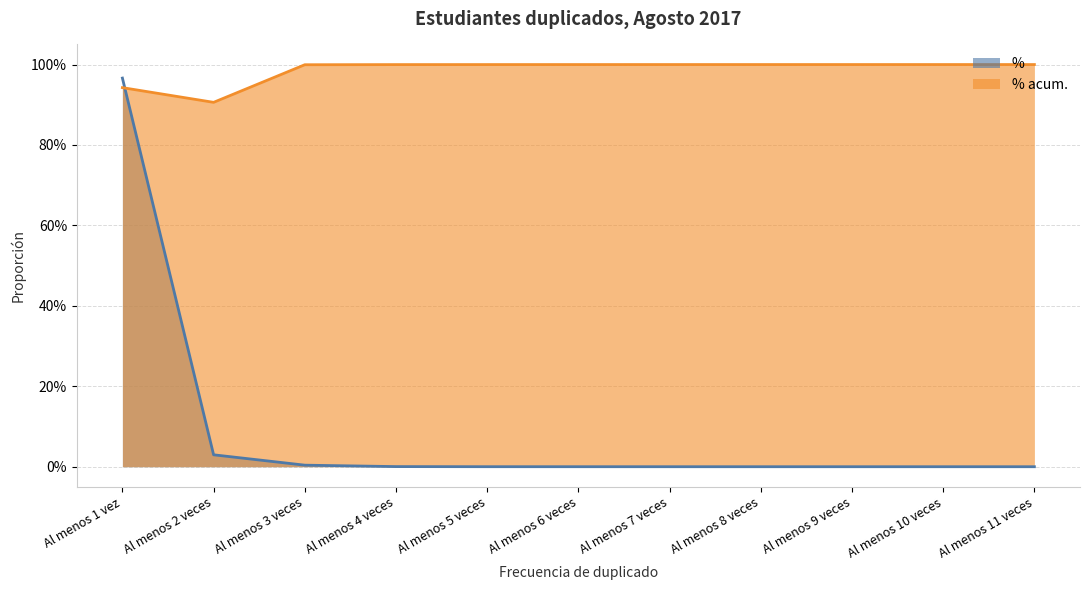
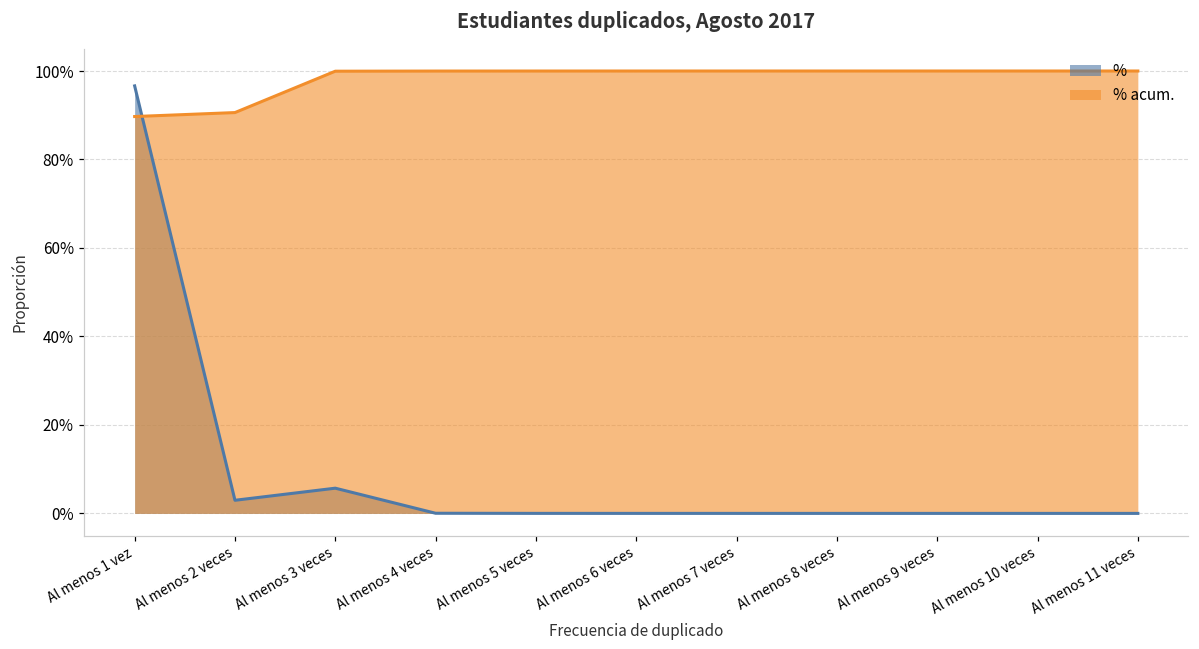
  {
    "%": {
      "Al menos 1 vez": "97%",
      "Al menos 2 veces": "3%",
-     "Al menos 3 veces": "0%",
+     "Al menos 3 veces": "6%",
      "Al menos 4 veces": "0%",
      "Al menos 5 veces": "0%",
      "Al menos 6 veces": "0%",
      "Al menos 7 veces": "0%",
      "Al menos 8 veces": "0%",
      "Al menos 9 veces": "0%",
      "Al menos 10 veces": "0%",
      "Al menos 11 veces": "0%"
    },
    "% acum.": {
-     "Al menos 1 vez": "94%",
+     "Al menos 1 vez": "90%",
      "Al menos 2 veces": "91%",
      "Al menos 3 veces": "100%",
      "Al menos 4 veces": "100%",
      "Al menos 5 veces": "100%",
      "Al menos 6 veces": "100%",
      "Al menos 7 veces": "100%",
      "Al menos 8 veces": "100%",
      "Al menos 9 veces": "100%",
      "Al menos 10 veces": "100%",
      "Al menos 11 veces": "100%"
    }
  }
